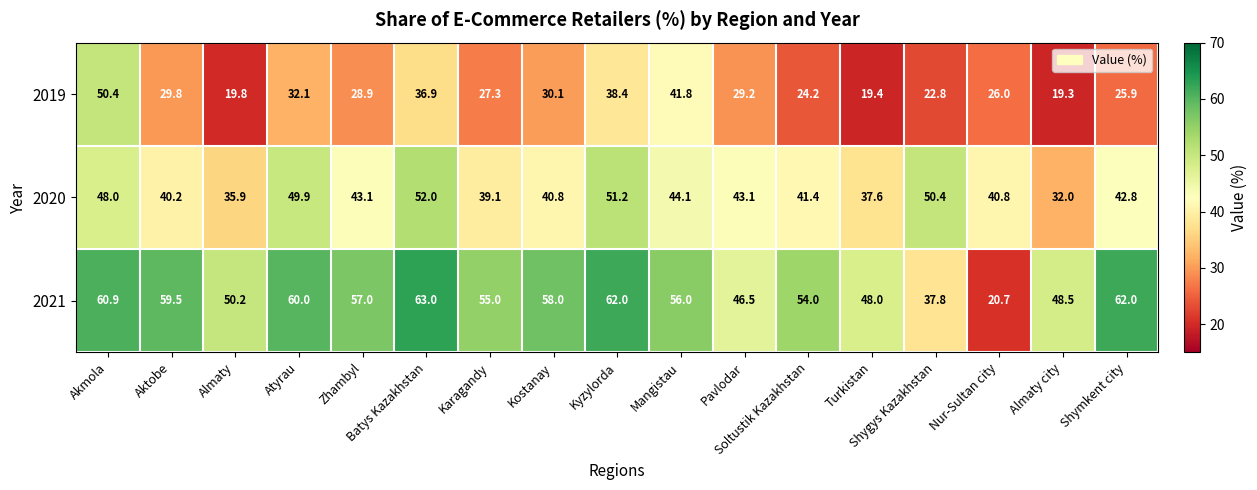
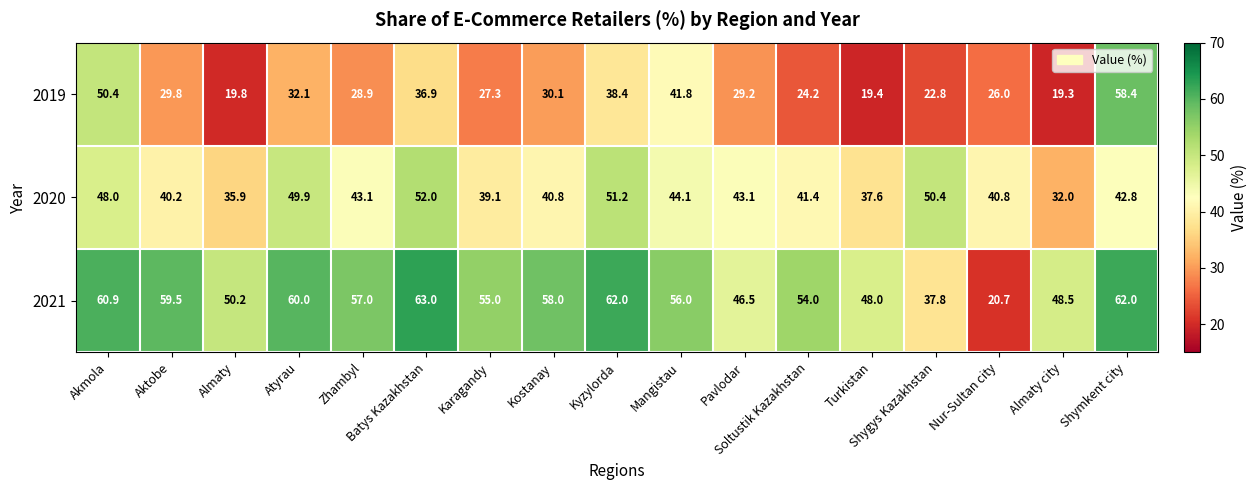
  {
    "2019": {
      "Akmola": 50.4,
      "Aktobe": 29.8,
      "Almaty": 19.8,
      "Atyrau": 32.1,
      "Zhambyl": 28.9,
      "Batys Kazakhstan": 36.9,
      "Karagandy": 27.3,
      "Kostanay": 30.1,
      "Kyzylorda": 38.4,
      "Mangistau": 41.8,
      "Pavlodar": 29.2,
      "Soltustik Kazakhstan": 24.2,
      "Turkistan": 19.4,
      "Shygys Kazakhstan": 22.8,
      "Nur-Sultan city": 26.0,
      "Almaty city": 19.3,
-     "Shymkent city": 25.9
+     "Shymkent city": 58.4
    },
    "2020": {
      "Akmola": 48.0,
      "Aktobe": 40.2,
      "Almaty": 35.9,
      "Atyrau": 49.9,
      "Zhambyl": 43.1,
      "Batys Kazakhstan": 52.0,
      "Karagandy": 39.1,
      "Kostanay": 40.8,
      "Kyzylorda": 51.2,
      "Mangistau": 44.1,
      "Pavlodar": 43.1,
      "Soltustik Kazakhstan": 41.4,
      "Turkistan": 37.6,
      "Shygys Kazakhstan": 50.4,
      "Nur-Sultan city": 40.8,
      "Almaty city": 32.0,
      "Shymkent city": 42.8
    },
    "2021": {
      "Akmola": 60.9,
      "Aktobe": 59.5,
      "Almaty": 50.2,
      "Atyrau": 60.0,
      "Zhambyl": 57.0,
      "Batys Kazakhstan": 63.0,
      "Karagandy": 55.0,
      "Kostanay": 58.0,
      "Kyzylorda": 62.0,
      "Mangistau": 56.0,
      "Pavlodar": 46.5,
      "Soltustik Kazakhstan": 54.0,
      "Turkistan": 48.0,
      "Shygys Kazakhstan": 37.8,
      "Nur-Sultan city": 20.7,
      "Almaty city": 48.5,
      "Shymkent city": 62.0
    }
  }
